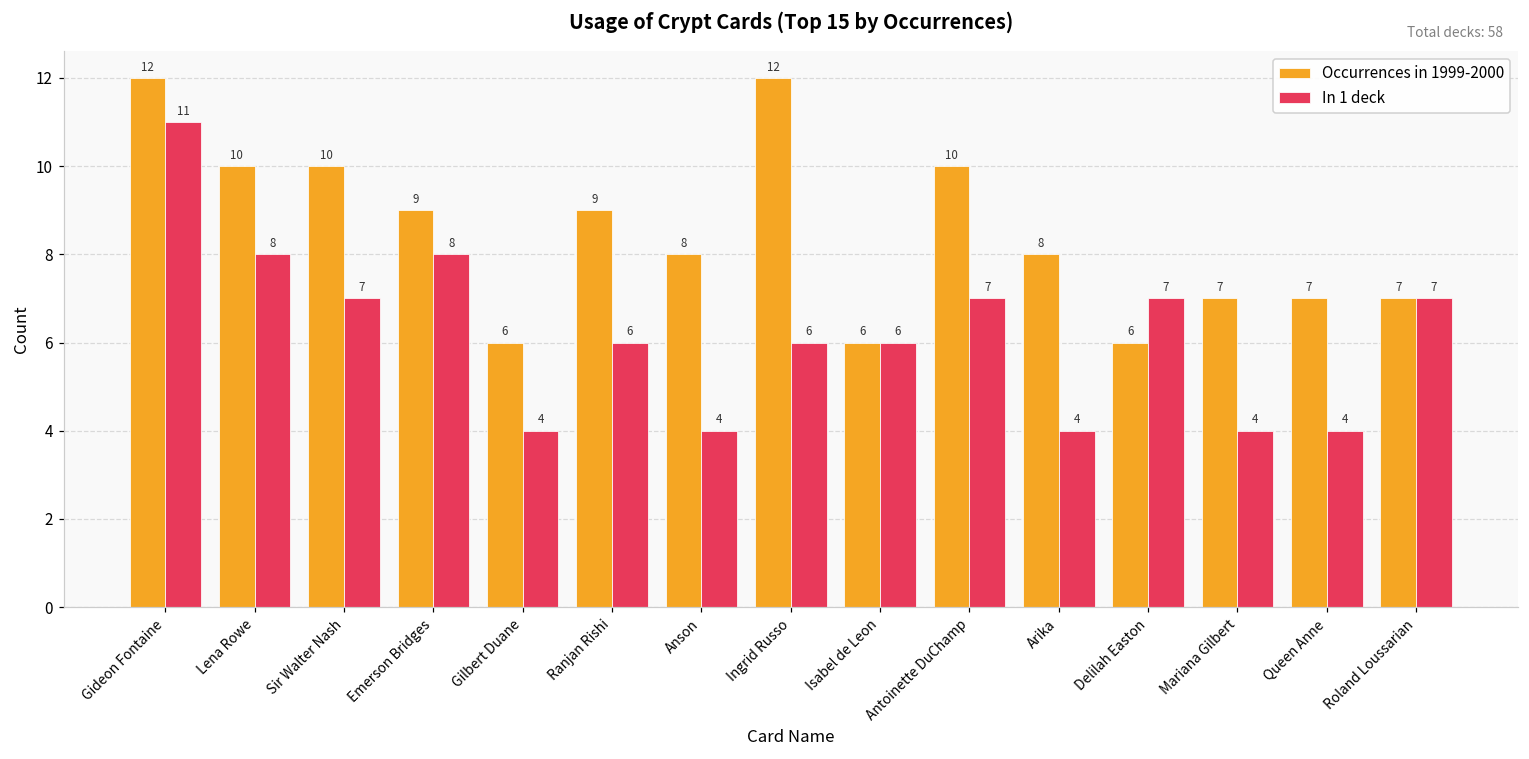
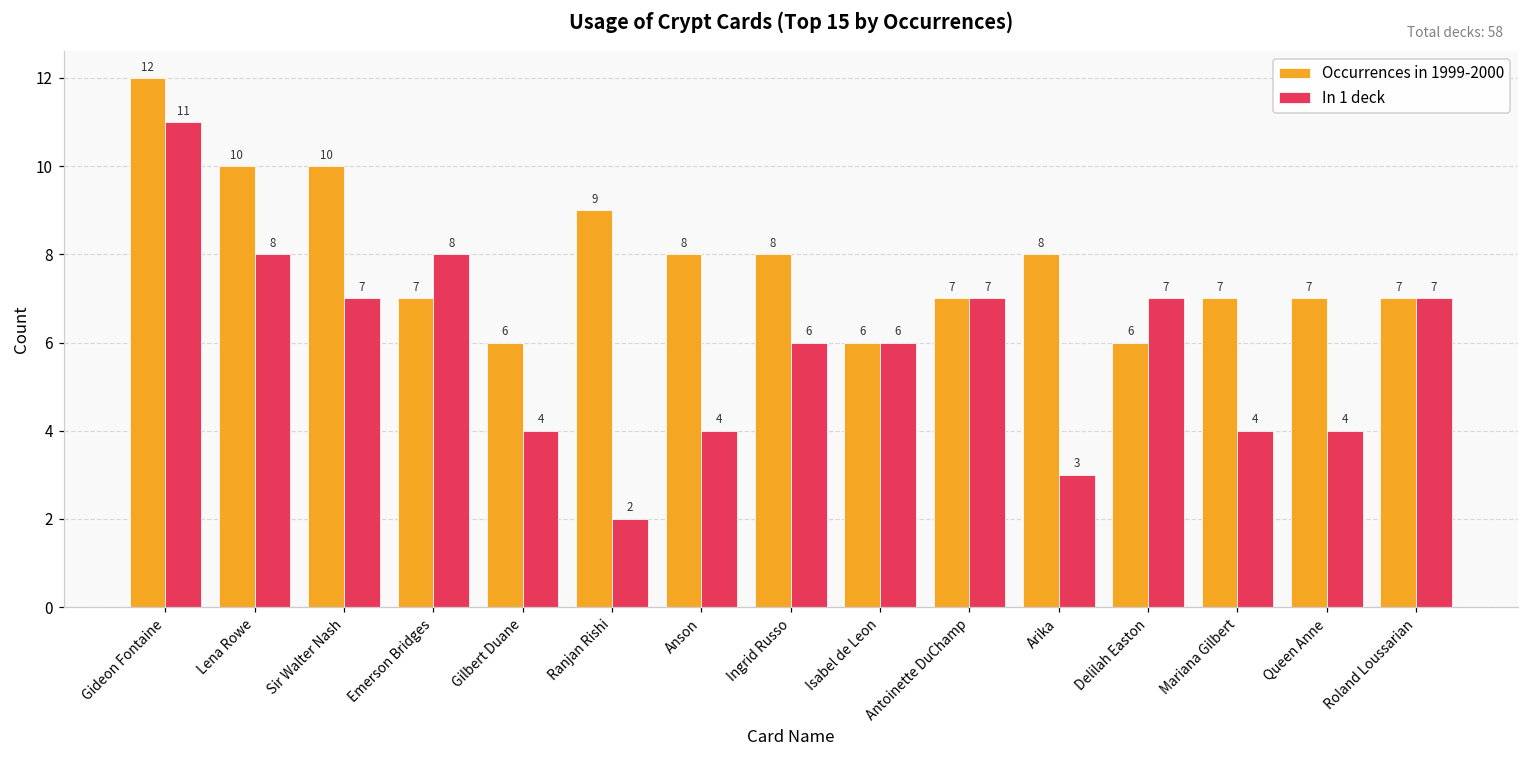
  {
    "Occurrences in 1999-2000": {
      "Gideon Fontaine": 12,
      "Lena Rowe": 10,
      "Sir Walter Nash": 10,
-     "Emerson Bridges": 9,
+     "Emerson Bridges": 7,
      "Gilbert Duane": 6,
      "Ranjan Rishi": 9,
      "Anson": 8,
-     "Ingrid Russo": 12,
+     "Ingrid Russo": 8,
      "Isabel de Leon": 6,
-     "Antoinette DuChamp": 10,
+     "Antoinette DuChamp": 7,
      "Arika": 8,
      "Delilah Easton": 6,
      "Mariana Gilbert": 7,
      "Queen Anne": 7,
      "Roland Loussarian": 7
    },
    "In 1 deck": {
      "Gideon Fontaine": 11,
      "Lena Rowe": 8,
      "Sir Walter Nash": 7,
      "Emerson Bridges": 8,
      "Gilbert Duane": 4,
-     "Ranjan Rishi": 6,
+     "Ranjan Rishi": 2,
      "Anson": 4,
      "Ingrid Russo": 6,
      "Isabel de Leon": 6,
      "Antoinette DuChamp": 7,
-     "Arika": 4,
+     "Arika": 3,
      "Delilah Easton": 7,
      "Mariana Gilbert": 4,
      "Queen Anne": 4,
      "Roland Loussarian": 7
    }
  }
